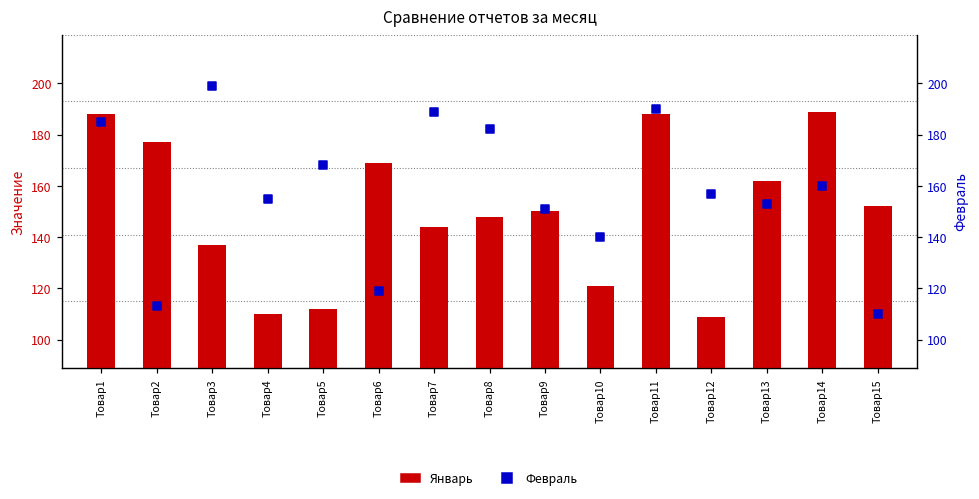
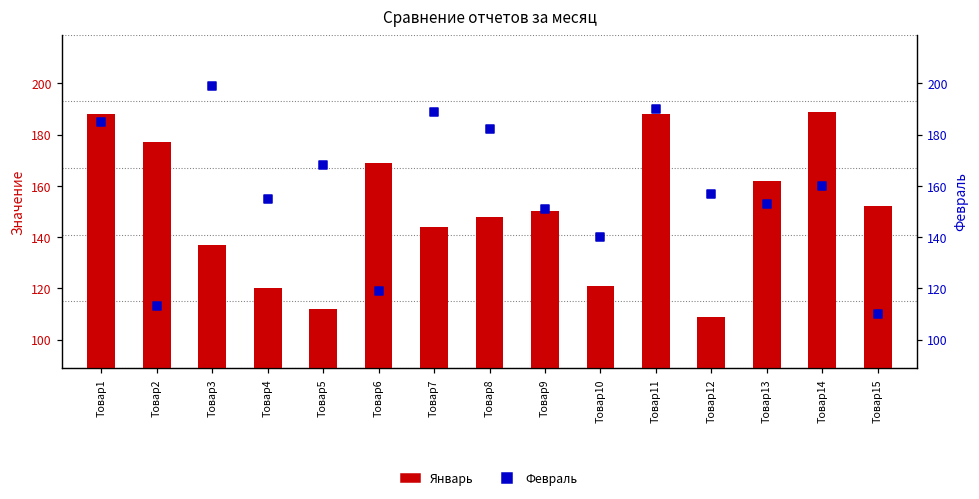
  {
    "Январь": {
      "Товар1": 188,
      "Товар2": 177,
      "Товар3": 137,
-     "Товар4": 110,
+     "Товар4": 120,
      "Товар5": 112,
      "Товар6": 169,
      "Товар7": 144,
      "Товар8": 148,
      "Товар9": 150,
      "Товар10": 121,
      "Товар11": 188,
      "Товар12": 109,
      "Товар13": 162,
      "Товар14": 189,
      "Товар15": 152
    }
  }
